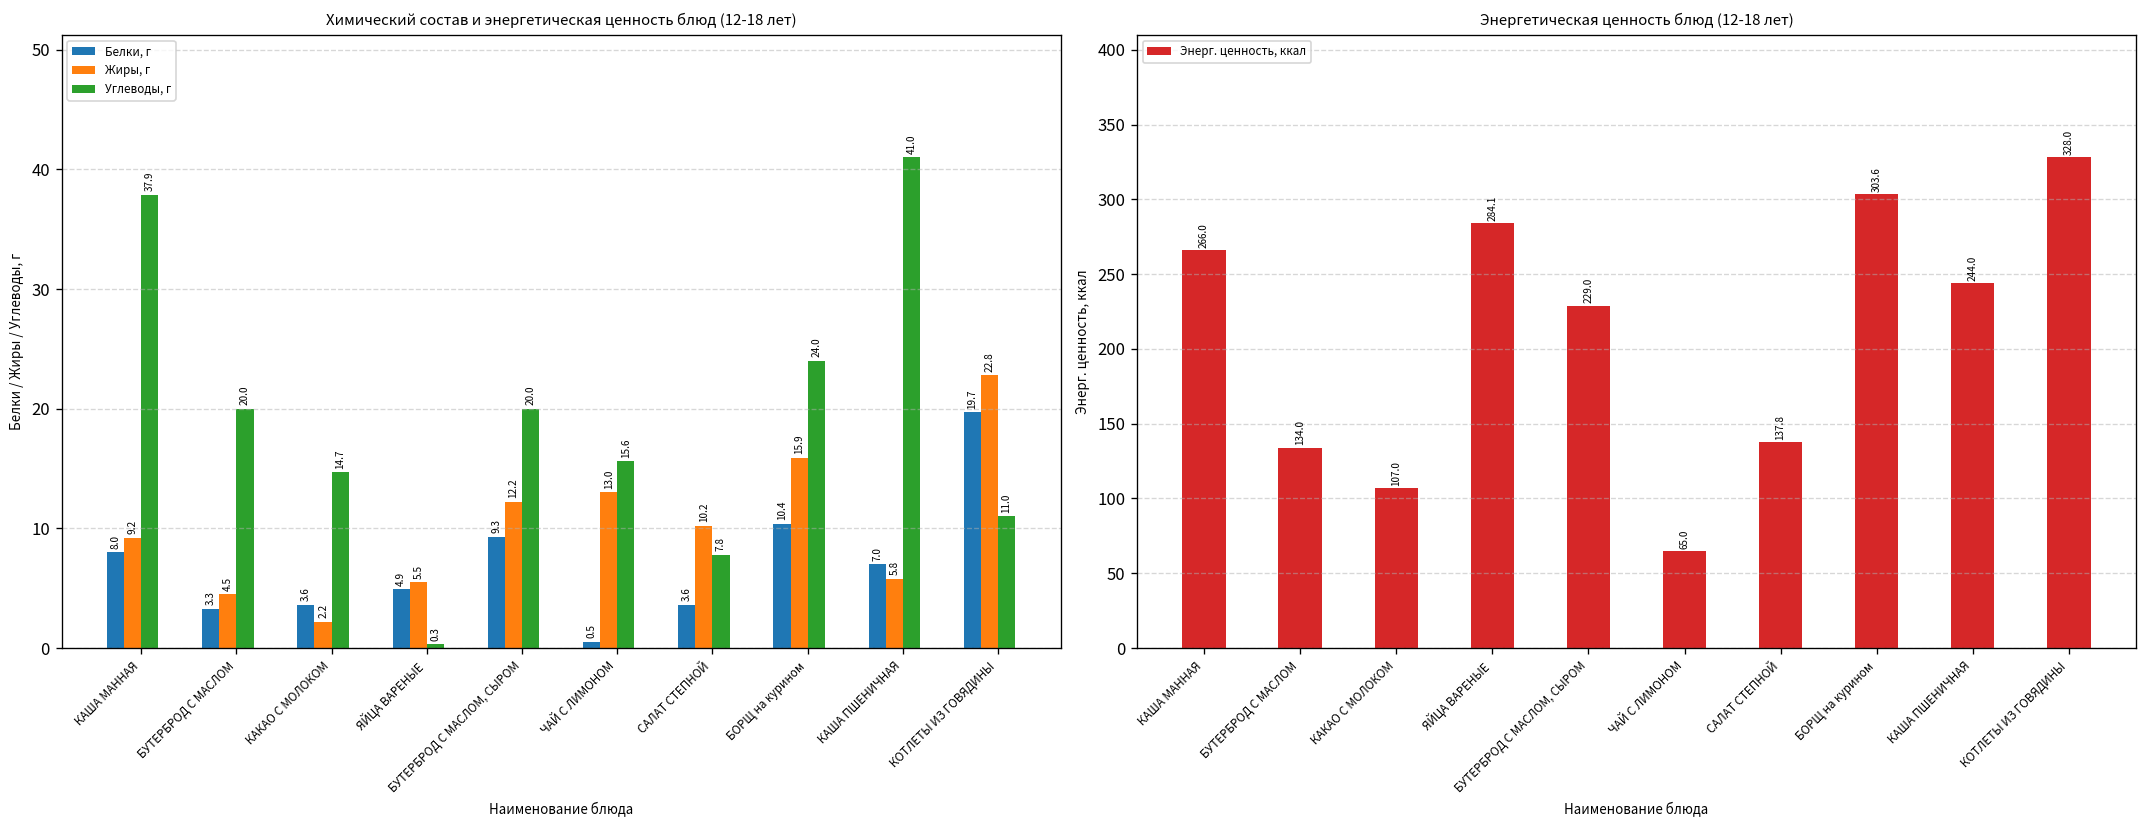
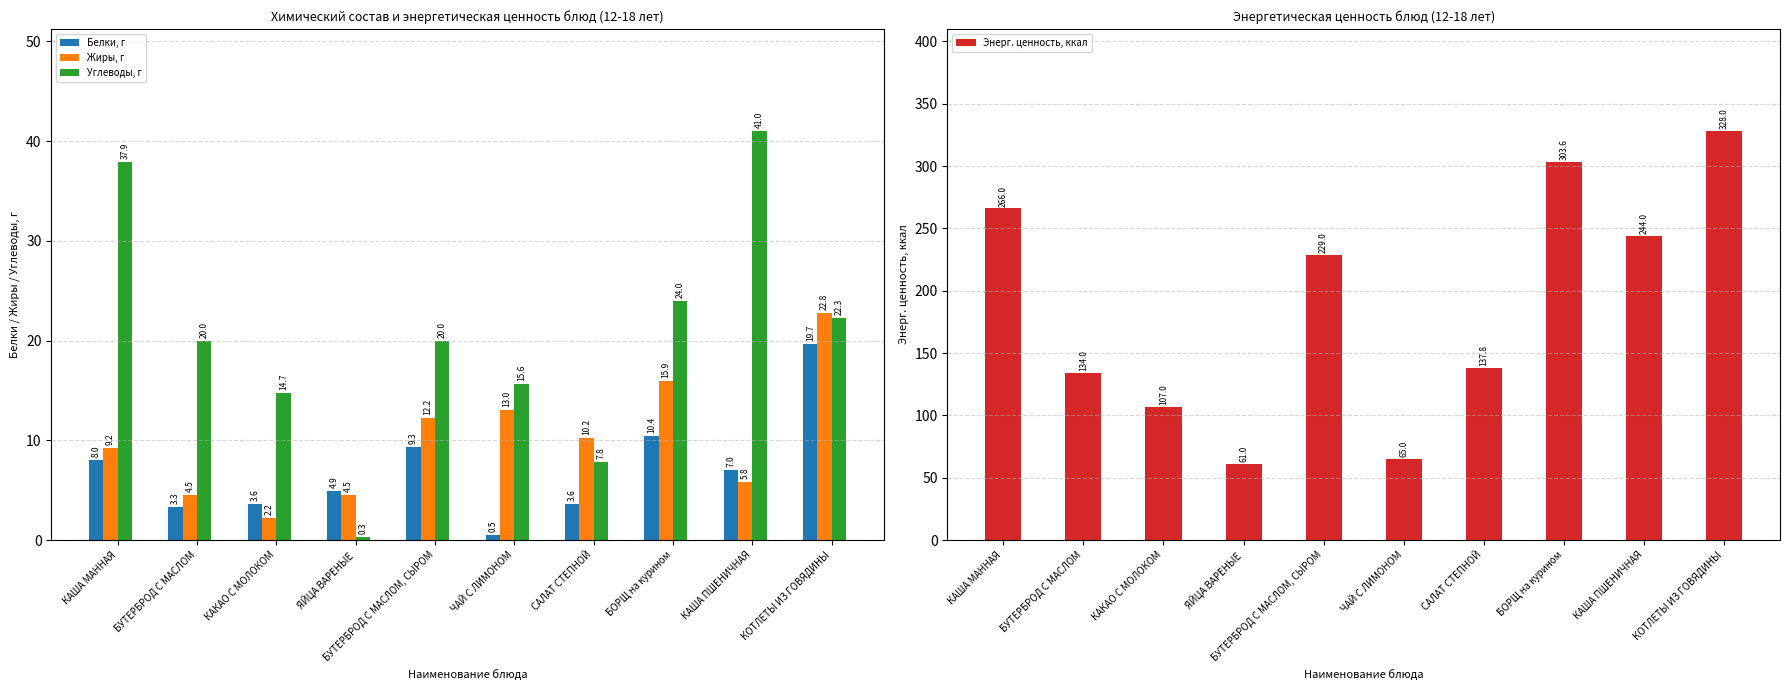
  {
    "Химический состав и энергетическая ценность блюд (12-18 лет)": {
      "Белки, г": {
        "КАША МАННАЯ": 8.0,
        "БУТЕРБРОД С МАСЛОМ": 3.3,
        "КАКАО С МОЛОКОМ": 3.6,
        "ЯЙЦА ВАРЕНЫЕ": 4.9,
        "БУТЕРБРОД С МАСЛОМ, СЫРОМ": 9.3,
        "ЧАЙ С ЛИМОНОМ": 0.5,
        "САЛАТ СТЕПНОЙ": 3.6,
        "БОРЩ на курином": 10.4,
        "КАША ПШЕНИЧНАЯ": 7.0,
        "КОТЛЕТЫ ИЗ ГОВЯДИНЫ": 19.7
      },
      "Жиры, г": {
        "КАША МАННАЯ": 9.2,
        "БУТЕРБРОД С МАСЛОМ": 4.5,
        "КАКАО С МОЛОКОМ": 2.2,
-       "ЯЙЦА ВАРЕНЫЕ": 5.5,
+       "ЯЙЦА ВАРЕНЫЕ": 4.5,
        "БУТЕРБРОД С МАСЛОМ, СЫРОМ": 12.2,
        "ЧАЙ С ЛИМОНОМ": 13.0,
        "САЛАТ СТЕПНОЙ": 10.2,
        "БОРЩ на курином": 15.9,
        "КАША ПШЕНИЧНАЯ": 5.8,
        "КОТЛЕТЫ ИЗ ГОВЯДИНЫ": 22.8
      },
      "Углеводы, г": {
        "КАША МАННАЯ": 37.9,
        "БУТЕРБРОД С МАСЛОМ": 20.0,
        "КАКАО С МОЛОКОМ": 14.7,
        "ЯЙЦА ВАРЕНЫЕ": 0.3,
        "БУТЕРБРОД С МАСЛОМ, СЫРОМ": 20.0,
        "ЧАЙ С ЛИМОНОМ": 15.6,
        "САЛАТ СТЕПНОЙ": 7.8,
        "БОРЩ на курином": 24.0,
        "КАША ПШЕНИЧНАЯ": 41.0,
-       "КОТЛЕТЫ ИЗ ГОВЯДИНЫ": 11.0
+       "КОТЛЕТЫ ИЗ ГОВЯДИНЫ": 22.3
      }
    },
    "Энергетическая ценность блюд (12-18 лет)": {
      "КАША МАННАЯ": 266.0,
      "БУТЕРБРОД С МАСЛОМ": 134.0,
      "КАКАО С МОЛОКОМ": 107.0,
-     "ЯЙЦА ВАРЕНЫЕ": 284.1,
+     "ЯЙЦА ВАРЕНЫЕ": 61.0,
      "БУТЕРБРОД С МАСЛОМ, СЫРОМ": 229.0,
      "ЧАЙ С ЛИМОНОМ": 65.0,
      "САЛАТ СТЕПНОЙ": 137.8,
      "БОРЩ на курином": 303.6,
      "КАША ПШЕНИЧНАЯ": 244.0,
      "КОТЛЕТЫ ИЗ ГОВЯДИНЫ": 328.0
    }
  }
